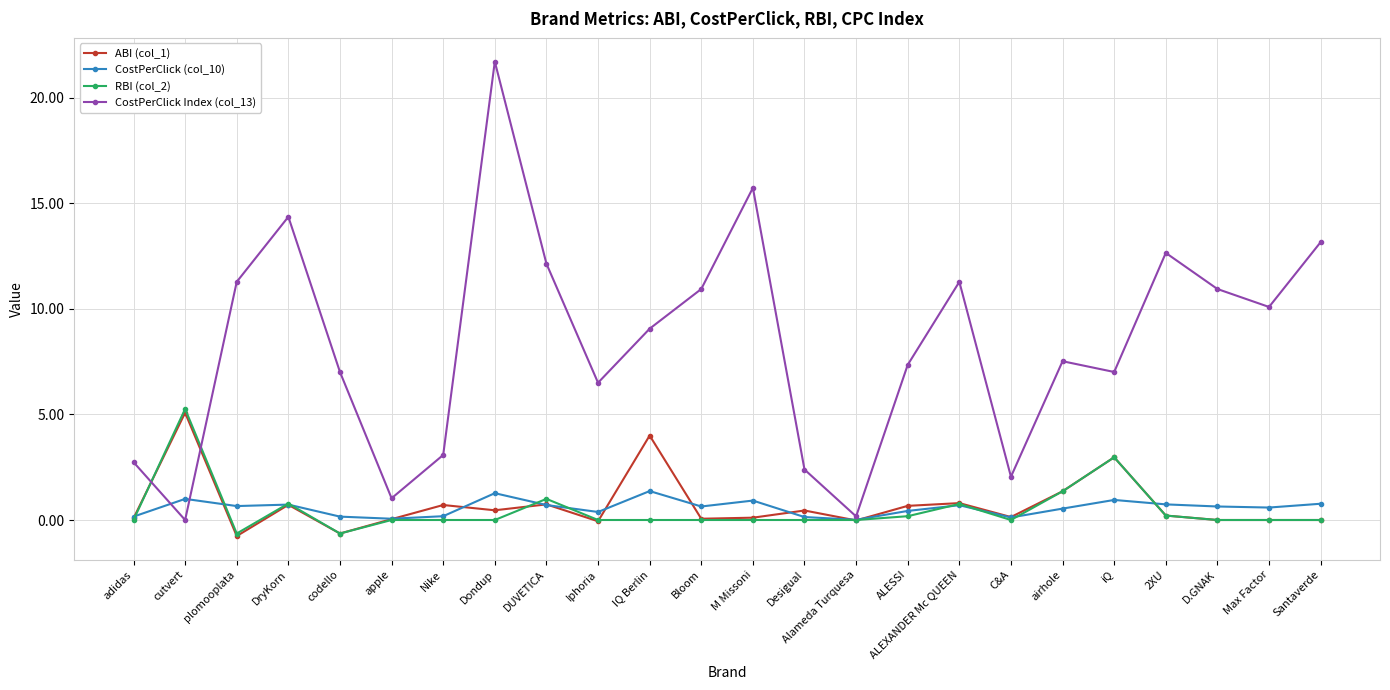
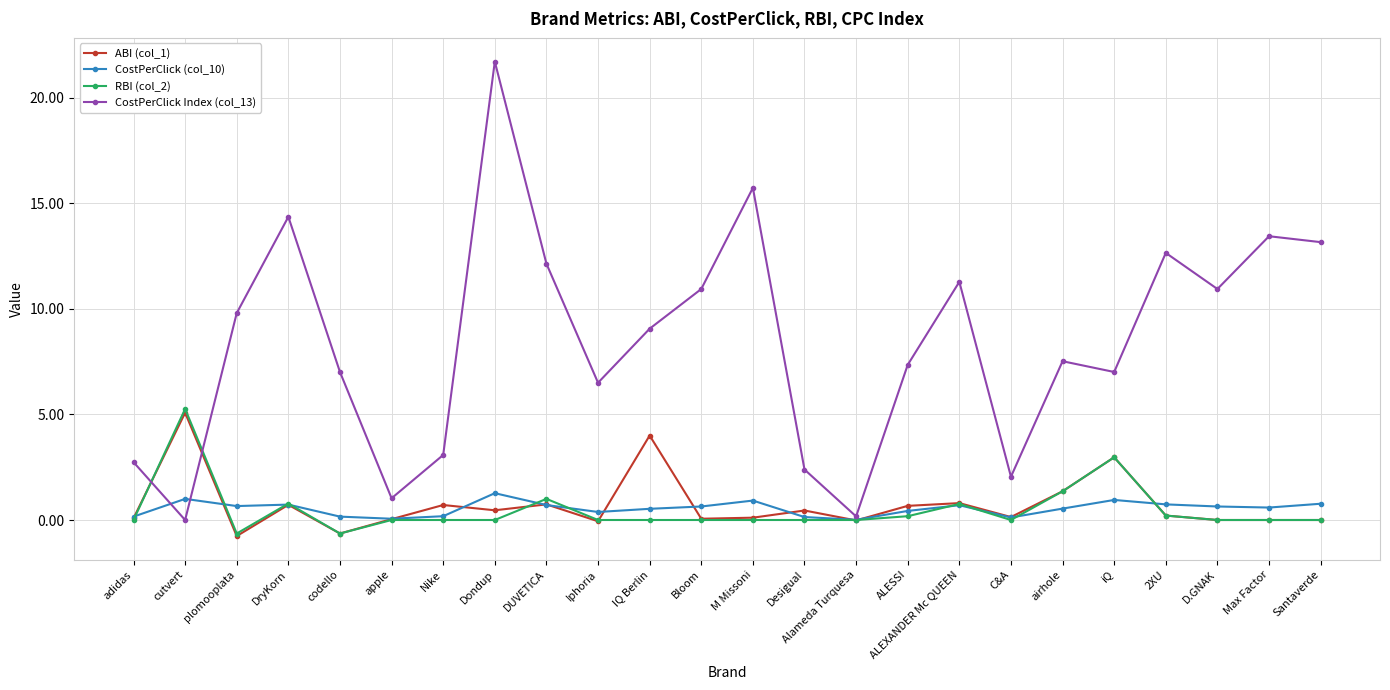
  {
    "ABI (col_1)": {
      "cutvert": 5.1,
      "Nike": 0.7,
      "Dondup": 0.5,
      "IQ Berlin": 4.0,
      "Desigual": 0.5,
      "ALESSI": 0.7
    },
    "CostPerClick (col_10)": {
      "cutvert": 1.0,
      "plomooplata": 0.7,
      "codello": 0.2,
      "Nike": 0.2,
      "Dondup": 1.3,
      "Iphoria": 0.4,
-     "IQ Berlin": 1.4,
+     "IQ Berlin": 0.5,
      "Bloom": 0.6,
      "M Missoni": 0.9,
      "Desigual": 0.1,
      "ALESSI": 0.4,
      "airhole": 0.5,
      "iQ": 1.0,
      "2XU": 0.7,
      "D.GNAK": 0.6,
      "Max Factor": 0.6,
      "Santaverde": 0.8
    },
    "RBI (col_2)": {
      "cutvert": 5.3,
      "Nike": 0.0,
      "Dondup": 0.0,
      "DUVETICA": 1.0,
      "IQ Berlin": 0.0,
      "Desigual": 0.0,
      "ALESSI": 0.2
    },
    "CostPerClick Index (col_13)": {
      "adidas": 2.7,
      "cutvert": 0.0,
-     "plomooplata": 11.3,
+     "plomooplata": 9.8,
      "DryKorn": 14.4,
      "codello": 7.0,
      "apple": 1.0,
      "Nike": 3.1,
      "Dondup": 21.7,
      "DUVETICA": 12.1,
      "Iphoria": 6.5,
      "IQ Berlin": 9.1,
      "Bloom": 10.9,
      "M Missoni": 15.7,
      "Desigual": 2.4,
      "Alameda Turquesa": 0.2,
      "ALESSI": 7.4,
      "ALEXANDER Mc QUEEN": 11.3,
      "C&A": 2.1,
      "airhole": 7.5,
      "iQ": 7.0,
      "2XU": 12.7,
      "D.GNAK": 10.9,
-     "Max Factor": 10.1,
+     "Max Factor": 13.4,
      "Santaverde": 13.2
    }
  }
